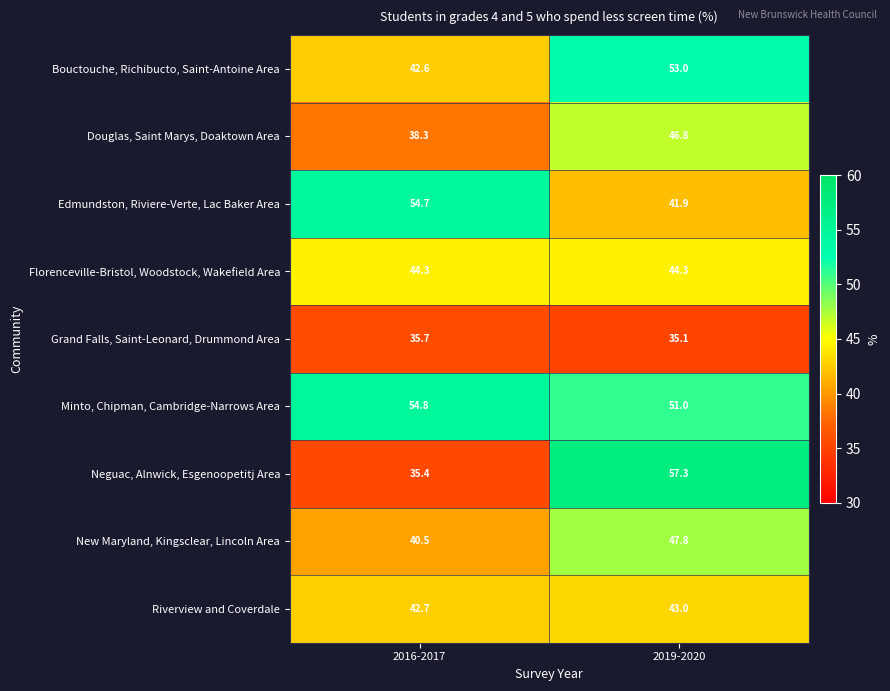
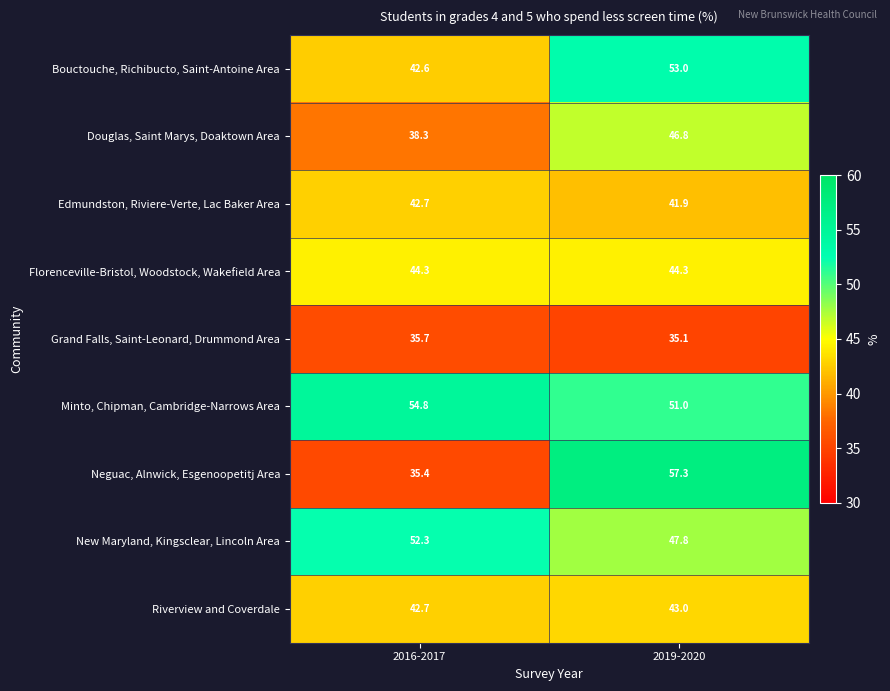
  {
    "Bouctouche, Richibucto, Saint-Antoine Area": {
      "2016-2017": 42.6,
      "2019-2020": 53.0
    },
    "Douglas, Saint Marys, Doaktown Area": {
      "2016-2017": 38.3,
      "2019-2020": 46.8
    },
    "Edmundston, Riviere-Verte, Lac Baker Area": {
-     "2016-2017": 54.7,
+     "2016-2017": 42.7,
      "2019-2020": 41.9
    },
    "Florenceville-Bristol, Woodstock, Wakefield Area": {
      "2016-2017": 44.3,
      "2019-2020": 44.3
    },
    "Grand Falls, Saint-Leonard, Drummond Area": {
      "2016-2017": 35.7,
      "2019-2020": 35.1
    },
    "Minto, Chipman, Cambridge-Narrows Area": {
      "2016-2017": 54.8,
      "2019-2020": 51.0
    },
    "Neguac, Alnwick, Esgenoopetitj Area": {
      "2016-2017": 35.4,
      "2019-2020": 57.3
    },
    "New Maryland, Kingsclear, Lincoln Area": {
-     "2016-2017": 40.5,
+     "2016-2017": 52.3,
      "2019-2020": 47.8
    },
    "Riverview and Coverdale": {
      "2016-2017": 42.7,
      "2019-2020": 43.0
    }
  }
